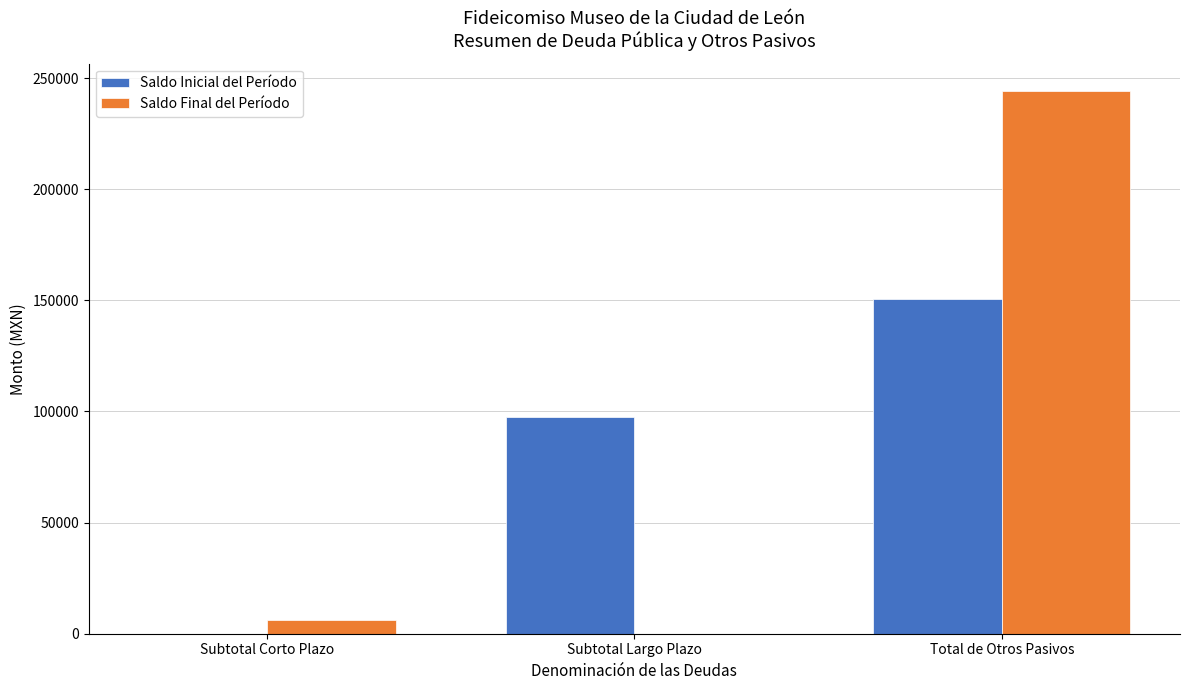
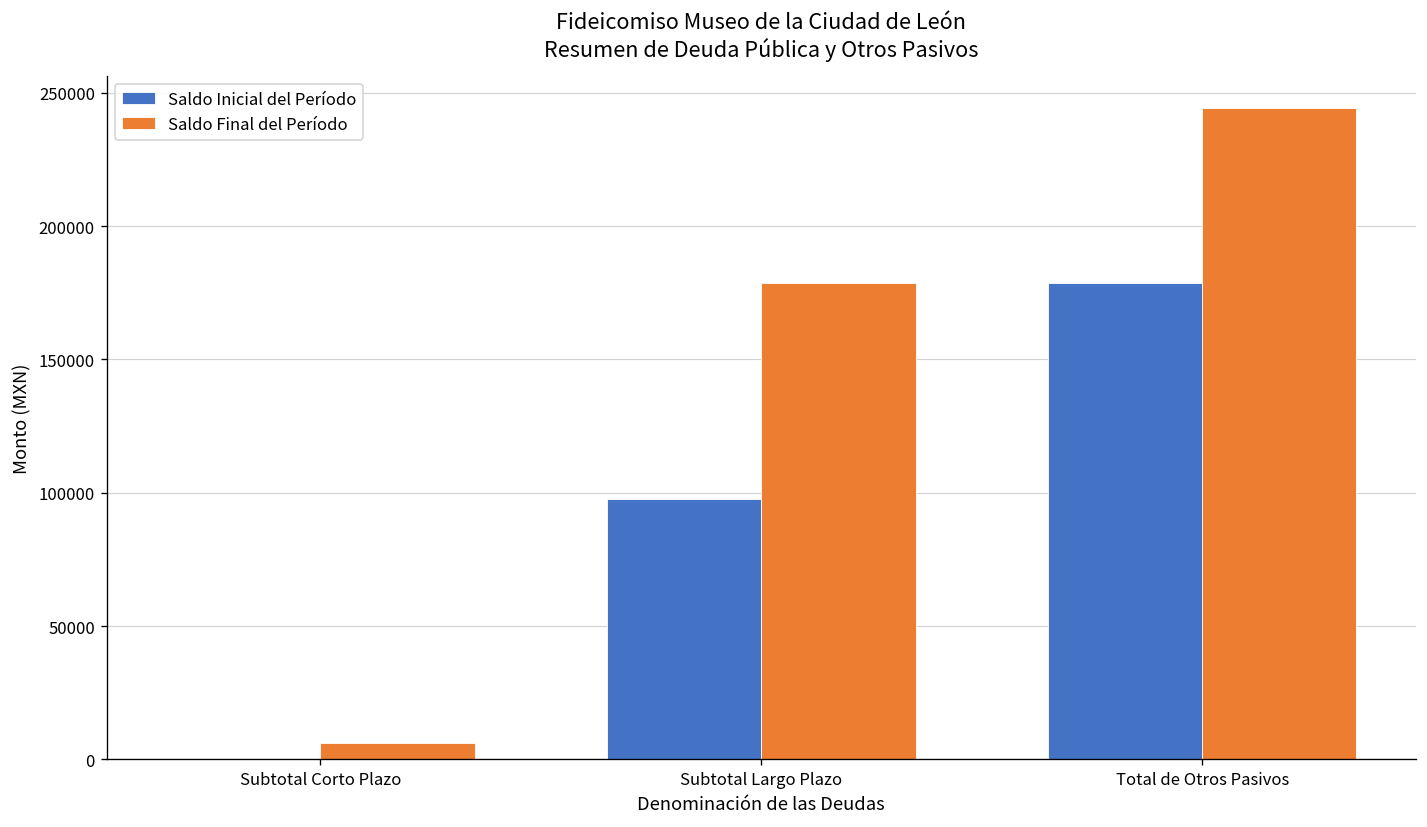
  {
    "Saldo Inicial del Período": {
      "Subtotal Corto Plazo": 0,
      "Subtotal Largo Plazo": 98000,
-     "Total de Otros Pasivos": 151000
+     "Total de Otros Pasivos": 179000
    },
    "Saldo Final del Período": {
      "Subtotal Corto Plazo": 6000,
-     "Subtotal Largo Plazo": 0,
+     "Subtotal Largo Plazo": 179000,
      "Total de Otros Pasivos": 244000
    }
  }
